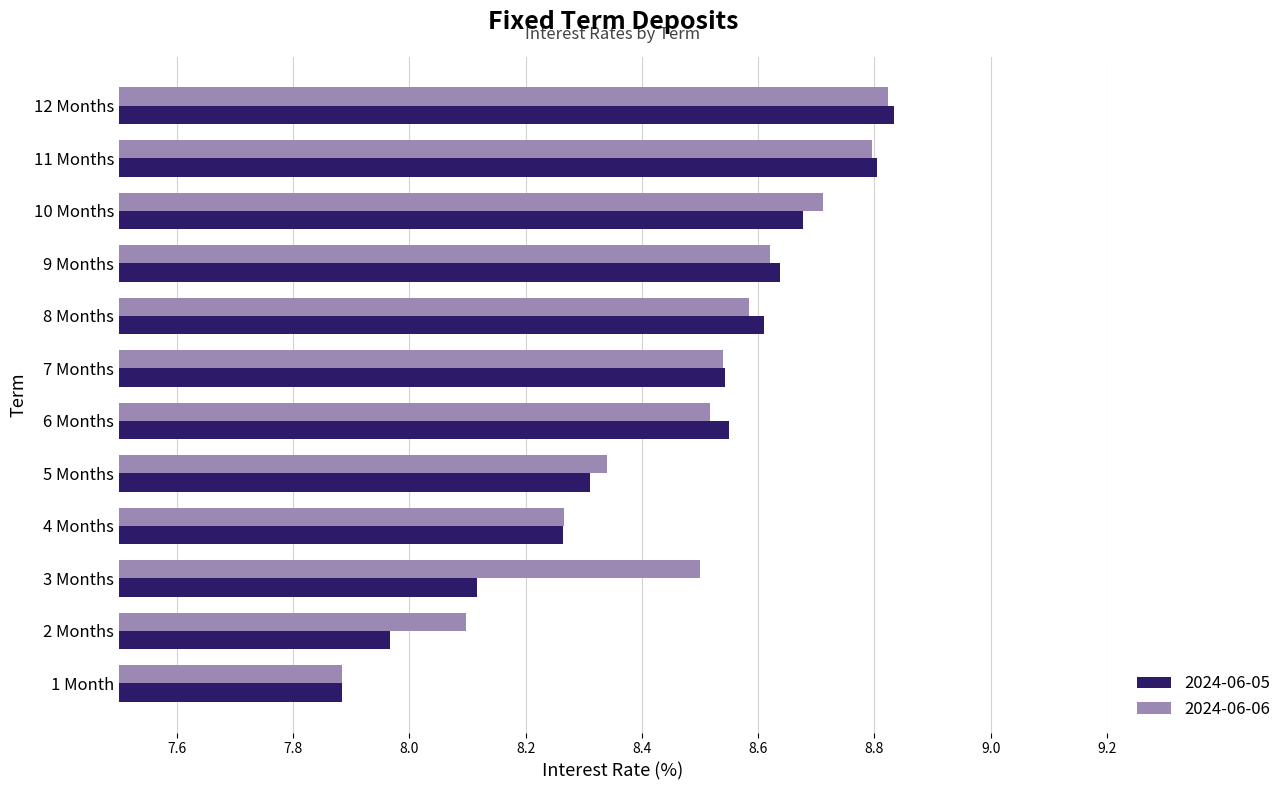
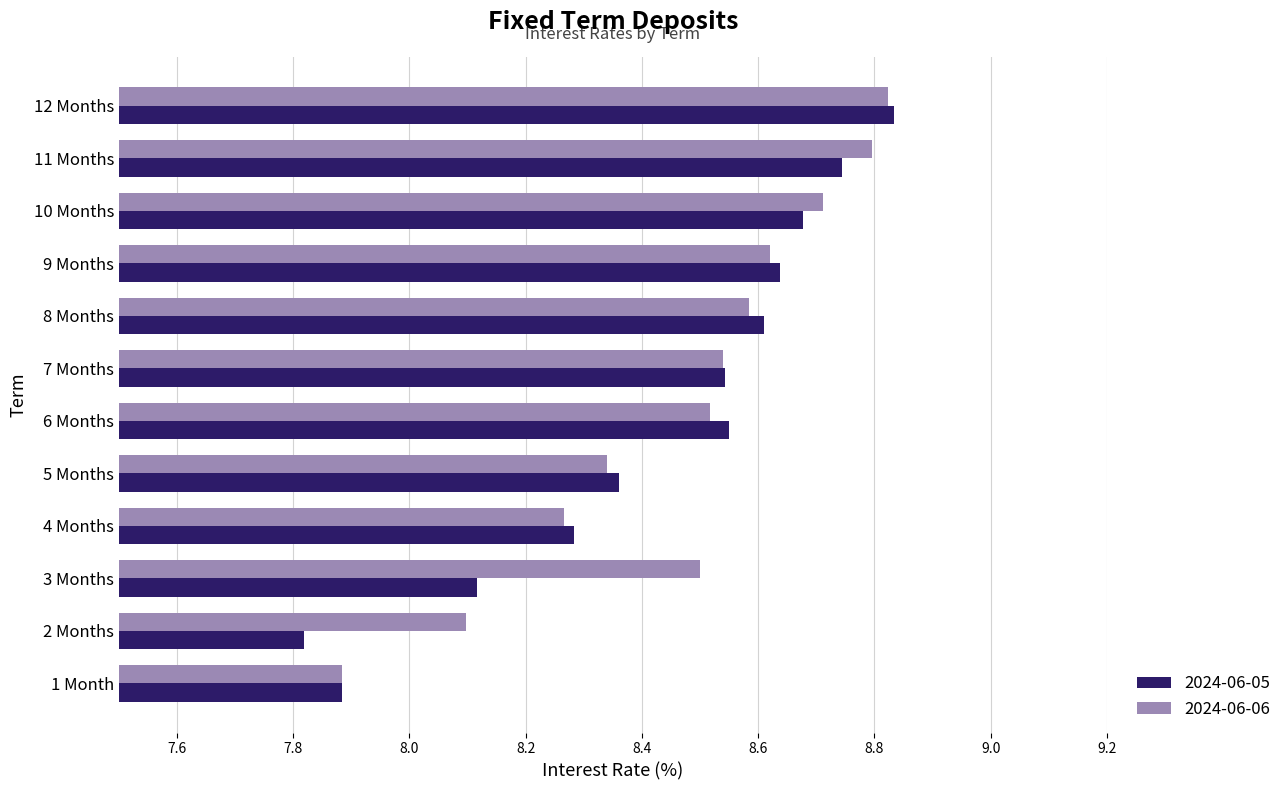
  {
    "2024-06-05": {
      "12 Months": 8.83,
-     "11 Months": 8.80,
+     "11 Months": 8.74,
      "10 Months": 8.68,
      "9 Months": 8.64,
      "8 Months": 8.61,
      "7 Months": 8.54,
      "6 Months": 8.55,
-     "5 Months": 8.31,
-     "4 Months": 8.26,
+     "5 Months": 8.36,
+     "4 Months": 8.28,
      "3 Months": 8.12,
-     "2 Months": 7.97,
+     "2 Months": 7.82,
      "1 Month": 7.88
    },
    "2024-06-06": {
      "12 Months": 8.82,
      "11 Months": 8.80,
      "10 Months": 8.71,
      "9 Months": 8.62,
      "8 Months": 8.58,
      "7 Months": 8.54,
      "6 Months": 8.52,
      "5 Months": 8.34,
      "4 Months": 8.27,
      "3 Months": 8.50,
      "2 Months": 8.10,
      "1 Month": 7.88
    }
  }
